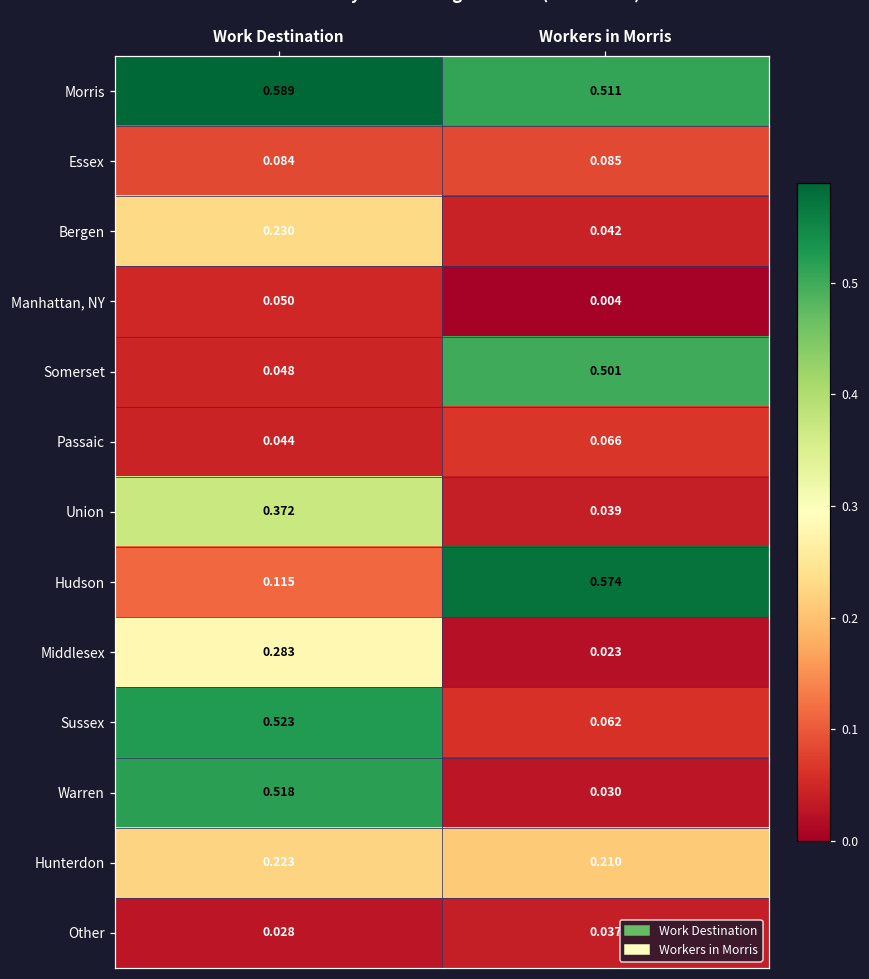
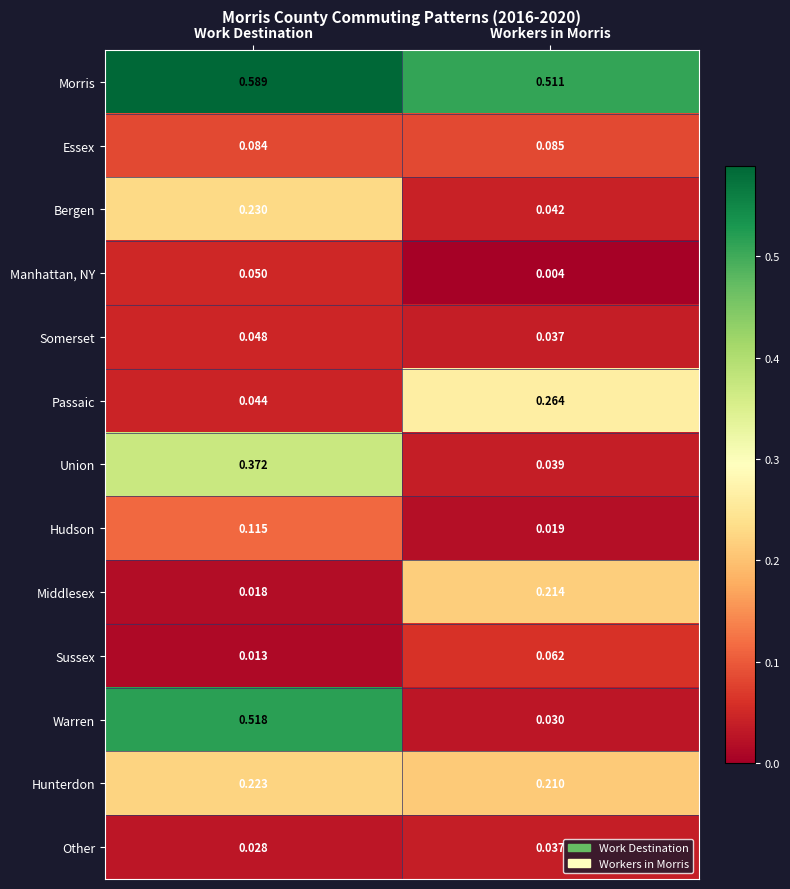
  {
    "Morris": {
      "Work Destination": 0.589,
      "Workers in Morris": 0.511
    },
    "Essex": {
      "Work Destination": 0.084,
      "Workers in Morris": 0.085
    },
    "Bergen": {
      "Work Destination": 0.230,
      "Workers in Morris": 0.042
    },
    "Manhattan, NY": {
      "Work Destination": 0.050,
      "Workers in Morris": 0.004
    },
    "Somerset": {
      "Work Destination": 0.048,
-     "Workers in Morris": 0.501
+     "Workers in Morris": 0.037
    },
    "Passaic": {
      "Work Destination": 0.044,
-     "Workers in Morris": 0.066
+     "Workers in Morris": 0.264
    },
    "Union": {
      "Work Destination": 0.372,
      "Workers in Morris": 0.039
    },
    "Hudson": {
      "Work Destination": 0.115,
-     "Workers in Morris": 0.574
+     "Workers in Morris": 0.019
    },
    "Middlesex": {
-     "Work Destination": 0.283,
-     "Workers in Morris": 0.023
+     "Work Destination": 0.018,
+     "Workers in Morris": 0.214
    },
    "Sussex": {
-     "Work Destination": 0.523,
+     "Work Destination": 0.013,
      "Workers in Morris": 0.062
    },
    "Warren": {
      "Work Destination": 0.518,
      "Workers in Morris": 0.030
    },
    "Hunterdon": {
      "Work Destination": 0.223,
      "Workers in Morris": 0.210
    },
    "Other": {
      "Work Destination": 0.028
    }
  }
